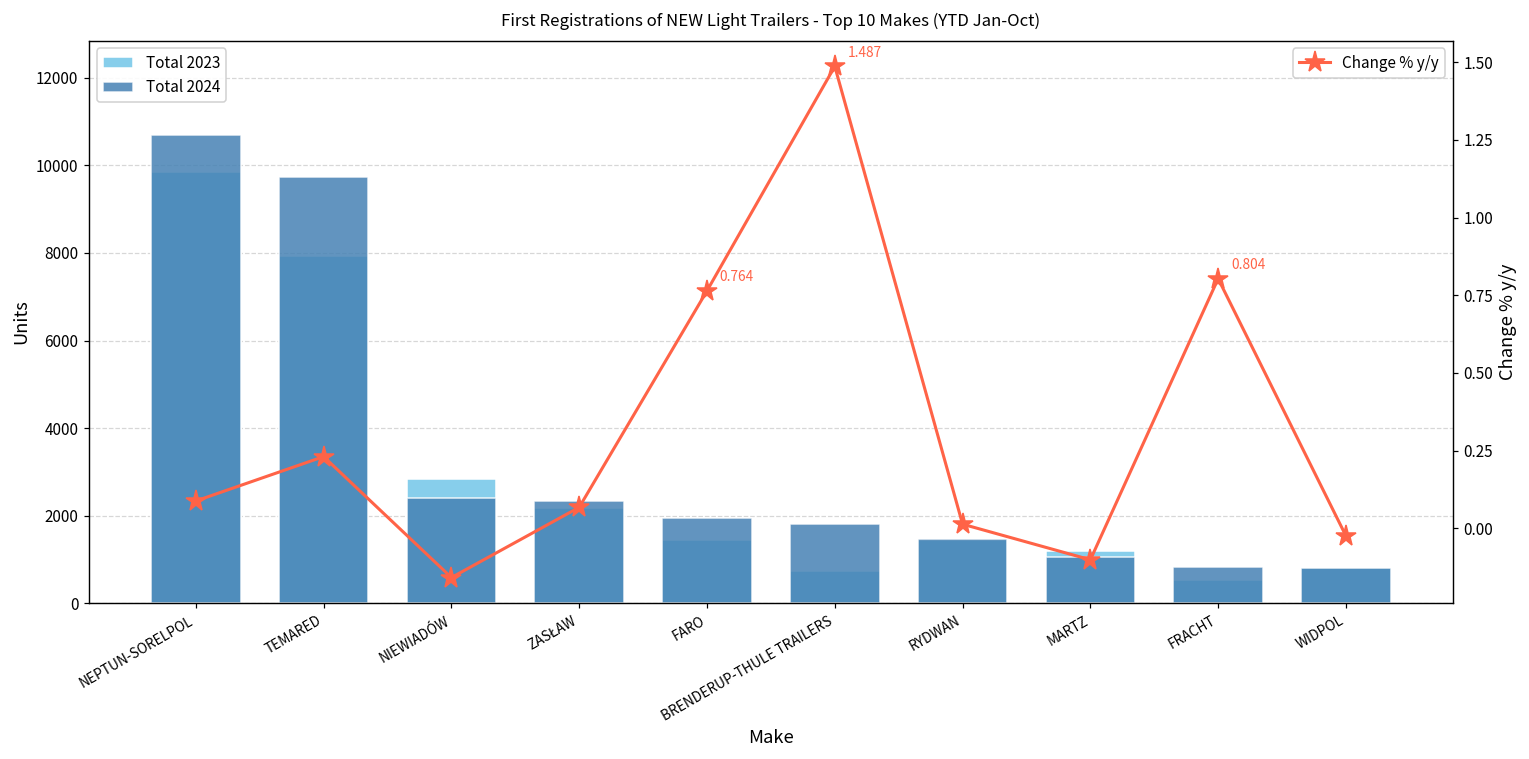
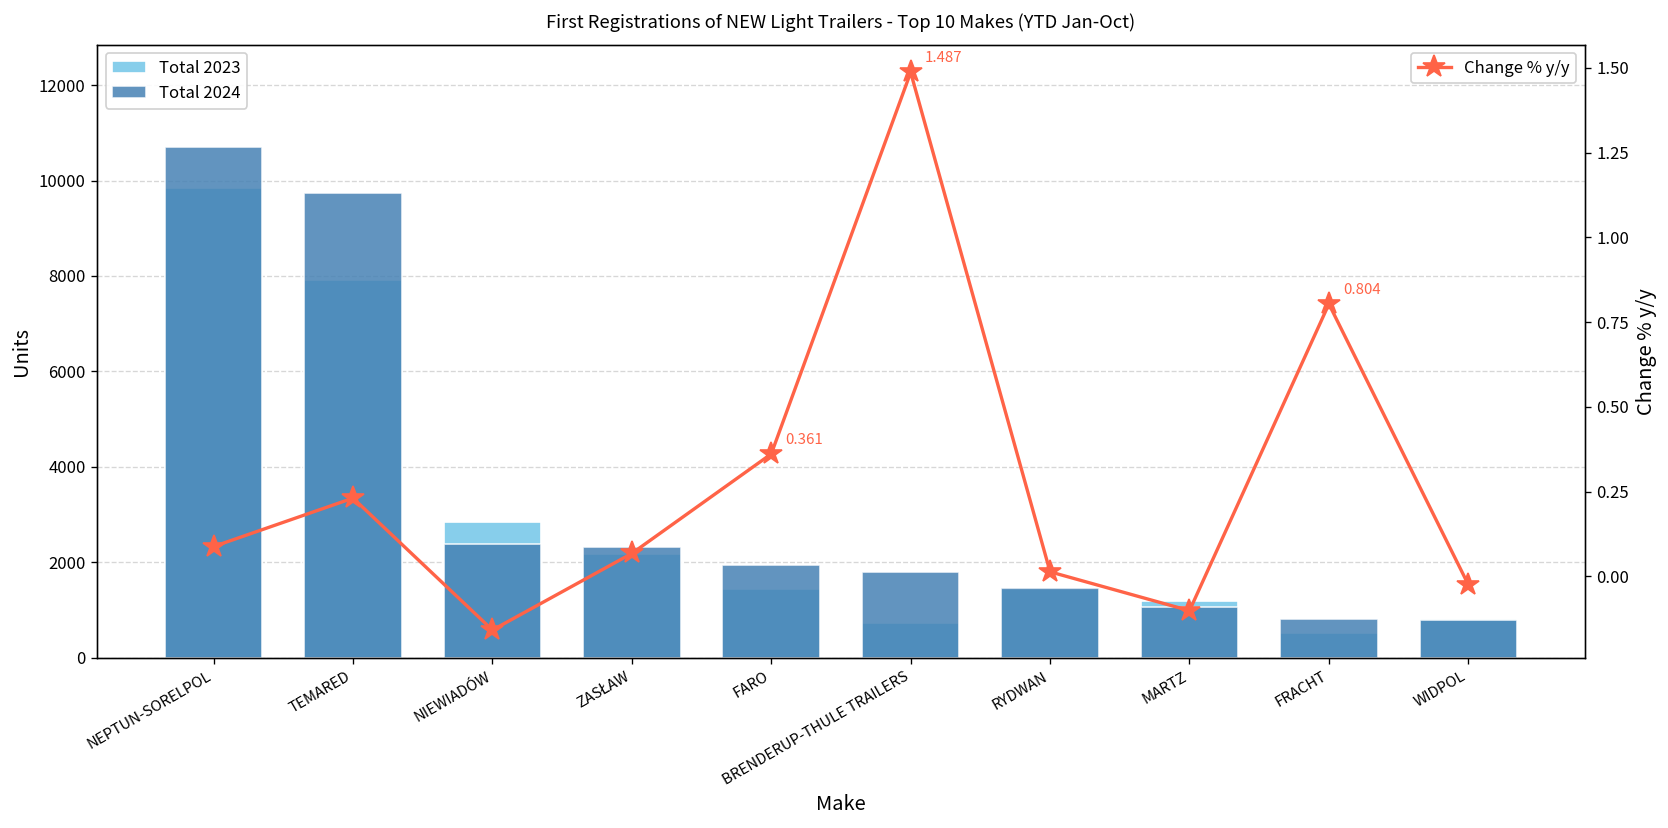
  {
    "Change % y/y": {
-     "FARO": 0.764,
+     "FARO": 0.361,
      "BRENDERUP-THULE TRAILERS": 1.487,
      "FRACHT": 0.804
    }
  }
